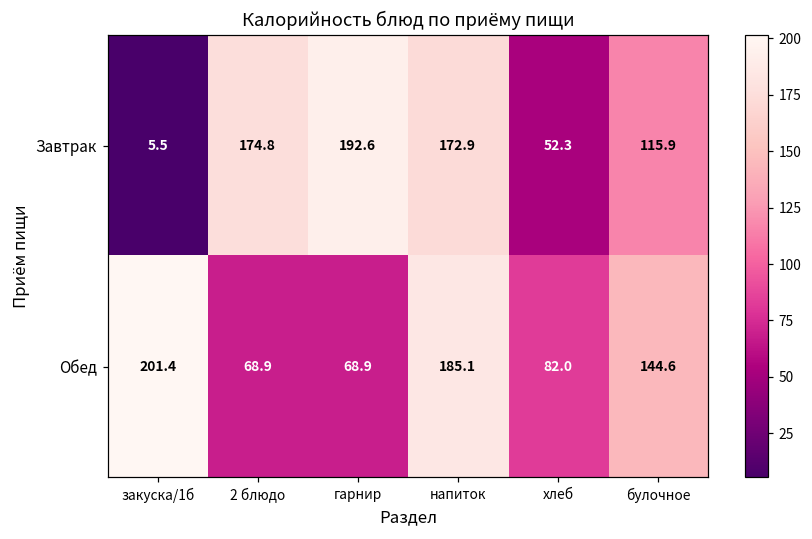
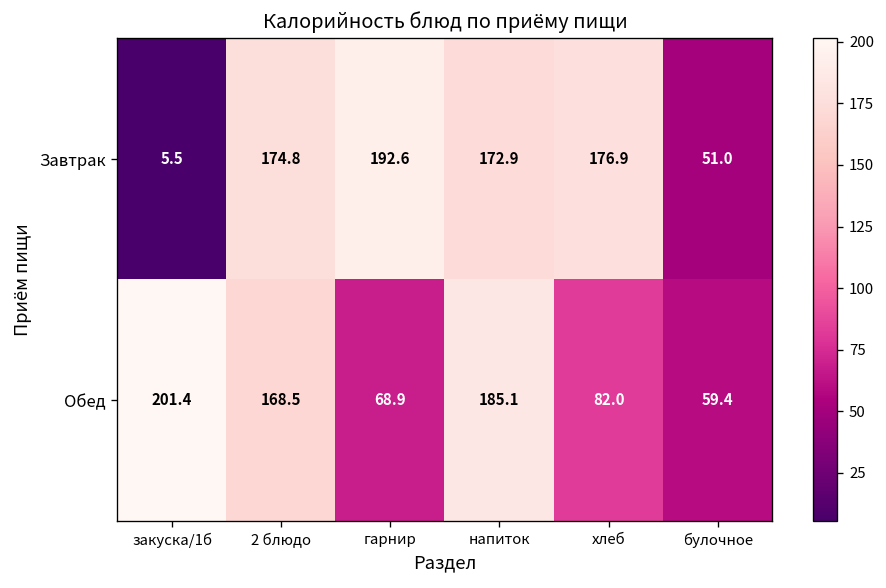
  {
    "Завтрак": {
      "закуска/1б": 5.5,
      "2 блюдо": 174.8,
      "гарнир": 192.6,
      "напиток": 172.9,
-     "хлеб": 52.3,
-     "булочное": 115.9
+     "хлеб": 176.9,
+     "булочное": 51.0
    },
    "Обед": {
      "закуска/1б": 201.4,
-     "2 блюдо": 68.9,
+     "2 блюдо": 168.5,
      "гарнир": 68.9,
      "напиток": 185.1,
      "хлеб": 82.0,
-     "булочное": 144.6
+     "булочное": 59.4
    }
  }
